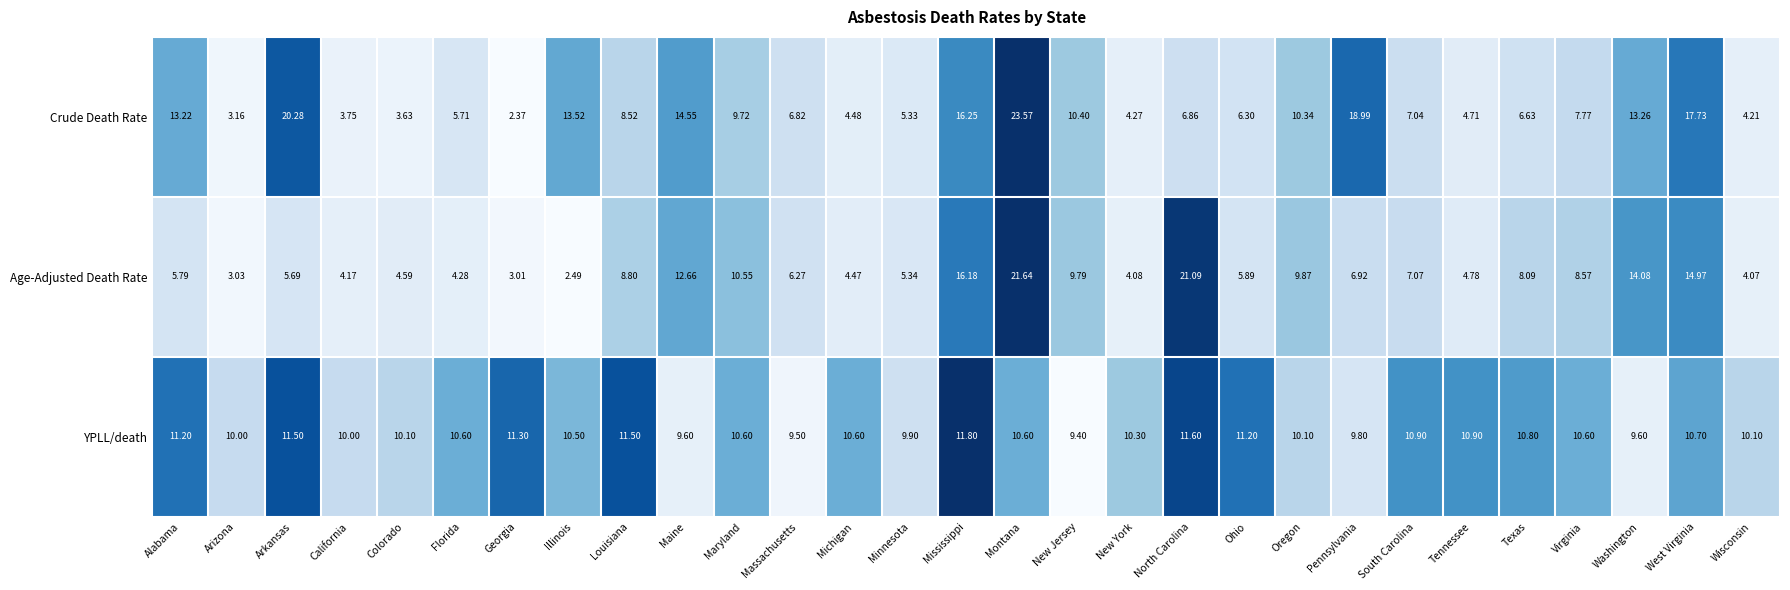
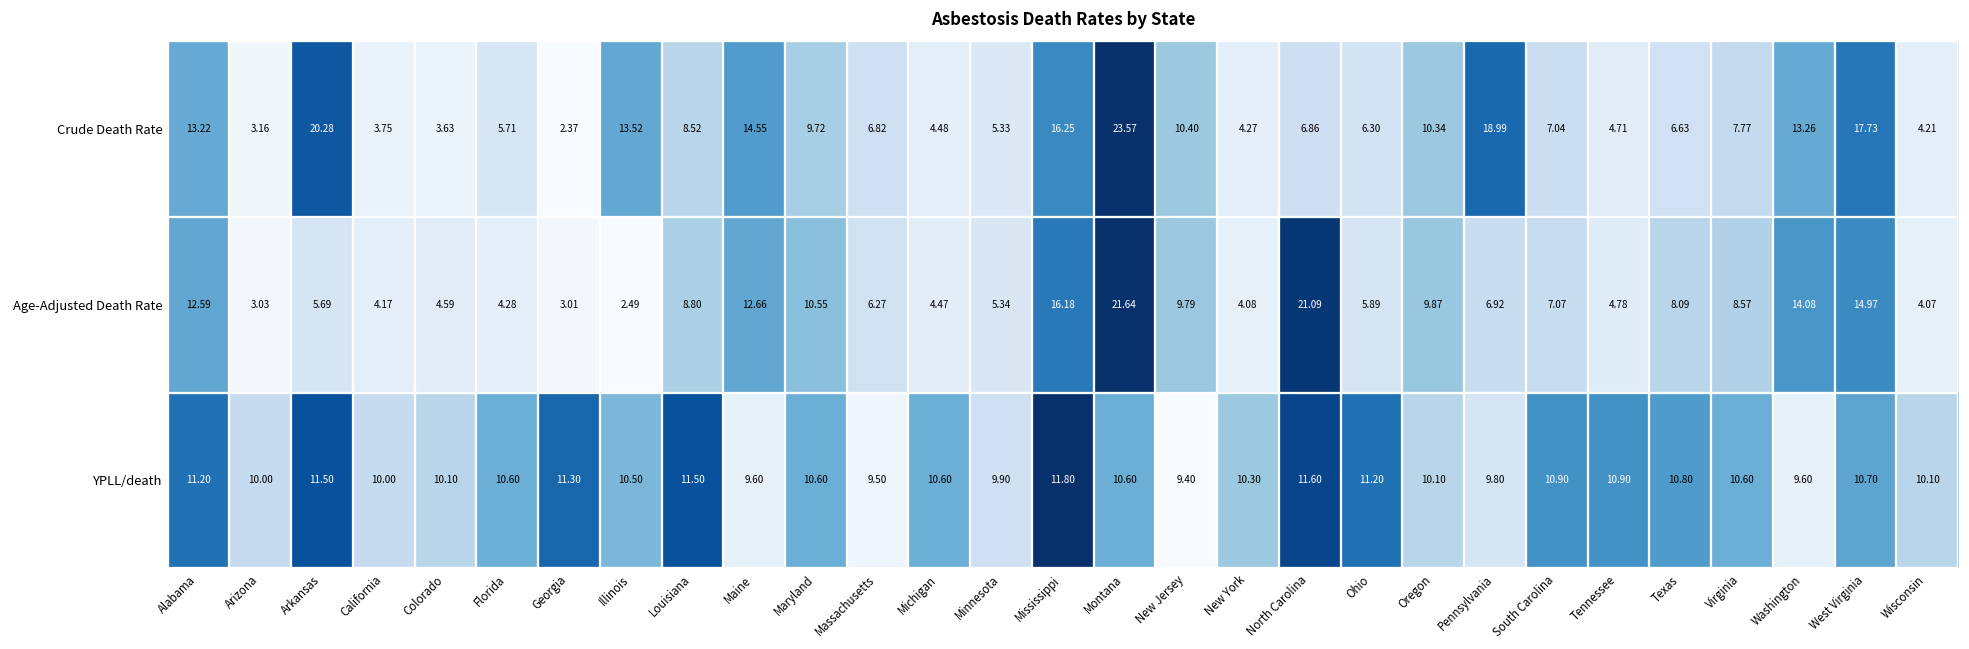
  {
    "Crude Death Rate": {
      "Alabama": 13.22,
      "Arizona": 3.16,
      "Arkansas": 20.28,
      "California": 3.75,
      "Colorado": 3.63,
      "Florida": 5.71,
      "Georgia": 2.37,
      "Illinois": 13.52,
      "Louisiana": 8.52,
      "Maine": 14.55,
      "Maryland": 9.72,
      "Massachusetts": 6.82,
      "Michigan": 4.48,
      "Minnesota": 5.33,
      "Mississippi": 16.25,
      "Montana": 23.57,
      "New Jersey": 10.40,
      "New York": 4.27,
      "North Carolina": 6.86,
      "Ohio": 6.30,
      "Oregon": 10.34,
      "Pennsylvania": 18.99,
      "South Carolina": 7.04,
      "Tennessee": 4.71,
      "Texas": 6.63,
      "Virginia": 7.77,
      "Washington": 13.26,
      "West Virginia": 17.73,
      "Wisconsin": 4.21
    },
    "Age-Adjusted Death Rate": {
-     "Alabama": 5.79,
+     "Alabama": 12.59,
      "Arizona": 3.03,
      "Arkansas": 5.69,
      "California": 4.17,
      "Colorado": 4.59,
      "Florida": 4.28,
      "Georgia": 3.01,
      "Illinois": 2.49,
      "Louisiana": 8.80,
      "Maine": 12.66,
      "Maryland": 10.55,
      "Massachusetts": 6.27,
      "Michigan": 4.47,
      "Minnesota": 5.34,
      "Mississippi": 16.18,
      "Montana": 21.64,
      "New Jersey": 9.79,
      "New York": 4.08,
      "North Carolina": 21.09,
      "Ohio": 5.89,
      "Oregon": 9.87,
      "Pennsylvania": 6.92,
      "South Carolina": 7.07,
      "Tennessee": 4.78,
      "Texas": 8.09,
      "Virginia": 8.57,
      "Washington": 14.08,
      "West Virginia": 14.97,
      "Wisconsin": 4.07
    },
    "YPLL/death": {
      "Alabama": 11.20,
      "Arizona": 10.00,
      "Arkansas": 11.50,
      "California": 10.00,
      "Colorado": 10.10,
      "Florida": 10.60,
      "Georgia": 11.30,
      "Illinois": 10.50,
      "Louisiana": 11.50,
      "Maine": 9.60,
      "Maryland": 10.60,
      "Massachusetts": 9.50,
      "Michigan": 10.60,
      "Minnesota": 9.90,
      "Mississippi": 11.80,
      "Montana": 10.60,
      "New Jersey": 9.40,
      "New York": 10.30,
      "North Carolina": 11.60,
      "Ohio": 11.20,
      "Oregon": 10.10,
      "Pennsylvania": 9.80,
      "South Carolina": 10.90,
      "Tennessee": 10.90,
      "Texas": 10.80,
      "Virginia": 10.60,
      "Washington": 9.60,
      "West Virginia": 10.70,
      "Wisconsin": 10.10
    }
  }
